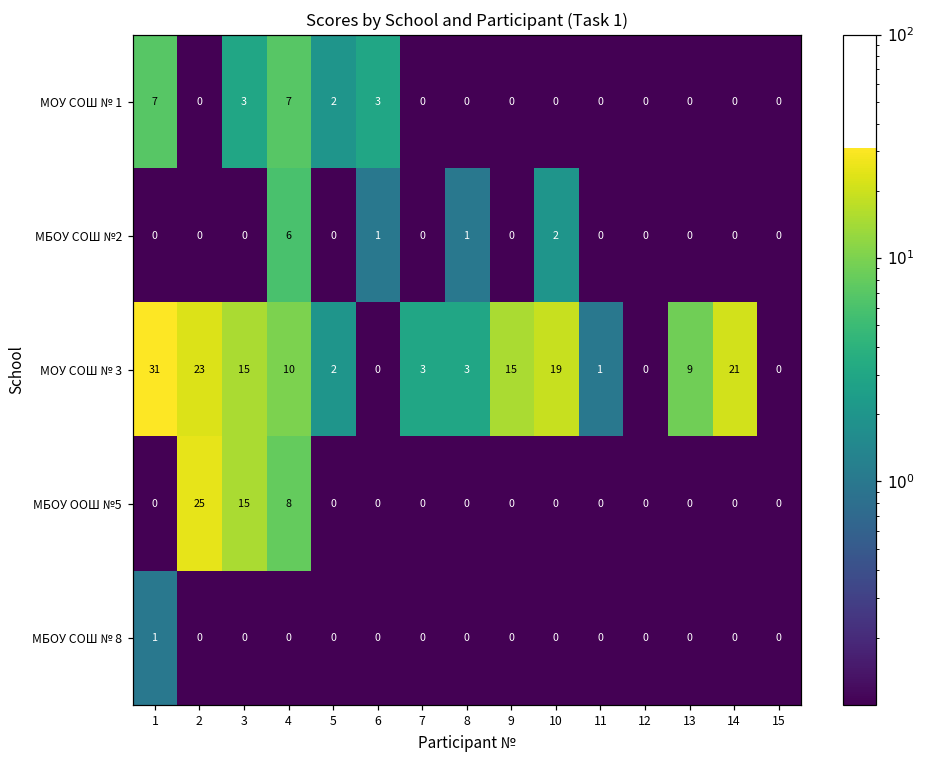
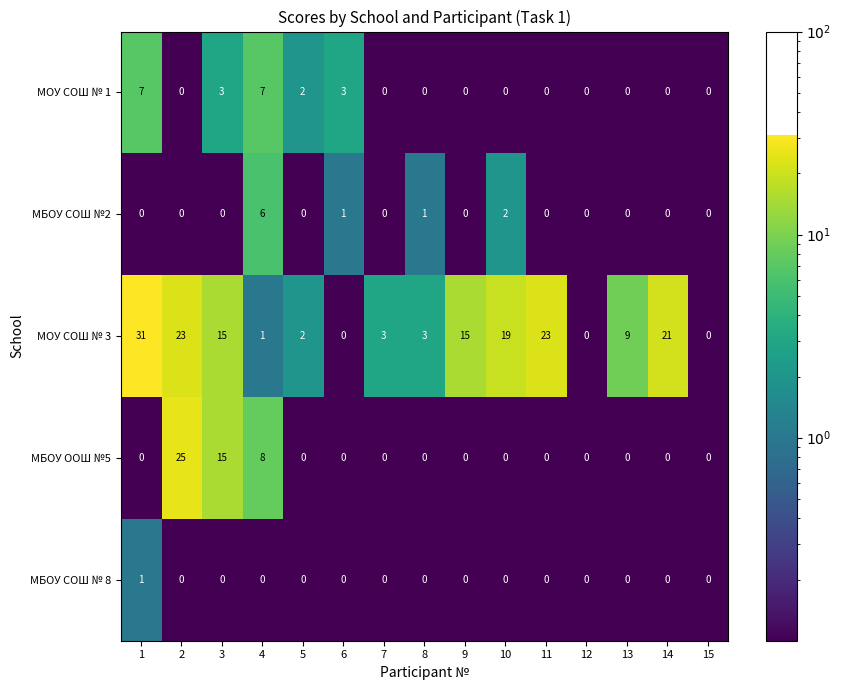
  {
    "МОУ СОШ № 1": {
      "1": 7,
      "2": 0,
      "3": 3,
      "4": 7,
      "5": 2,
      "6": 3,
      "7": 0,
      "8": 0,
      "9": 0,
      "10": 0,
      "11": 0,
      "12": 0,
      "13": 0,
      "14": 0,
      "15": 0
    },
    "МБОУ СОШ №2": {
      "1": 0,
      "2": 0,
      "3": 0,
      "4": 6,
      "5": 0,
      "6": 1,
      "7": 0,
      "8": 1,
      "9": 0,
      "10": 2,
      "11": 0,
      "12": 0,
      "13": 0,
      "14": 0,
      "15": 0
    },
    "МОУ СОШ № 3": {
      "1": 31,
      "2": 23,
      "3": 15,
-     "4": 10,
+     "4": 1,
      "5": 2,
      "6": 0,
      "7": 3,
      "8": 3,
      "9": 15,
      "10": 19,
-     "11": 1,
+     "11": 23,
      "12": 0,
      "13": 9,
      "14": 21,
      "15": 0
    },
    "МБОУ ООШ №5": {
      "1": 0,
      "2": 25,
      "3": 15,
      "4": 8,
      "5": 0,
      "6": 0,
      "7": 0,
      "8": 0,
      "9": 0,
      "10": 0,
      "11": 0,
      "12": 0,
      "13": 0,
      "14": 0,
      "15": 0
    },
    "МБОУ СОШ № 8": {
      "1": 1,
      "2": 0,
      "3": 0,
      "4": 0,
      "5": 0,
      "6": 0,
      "7": 0,
      "8": 0,
      "9": 0,
      "10": 0,
      "11": 0,
      "12": 0,
      "13": 0,
      "14": 0,
      "15": 0
    }
  }
